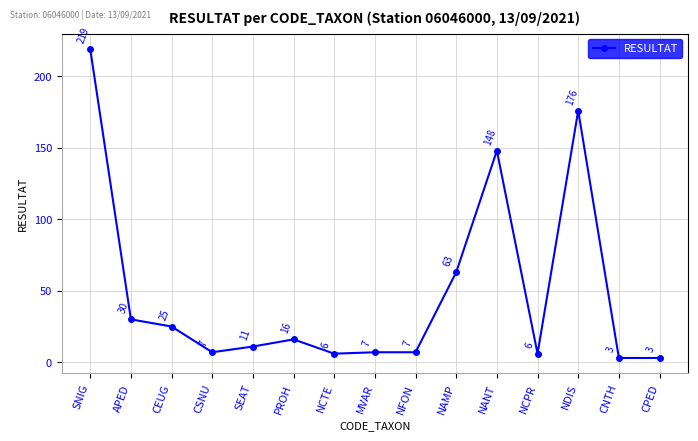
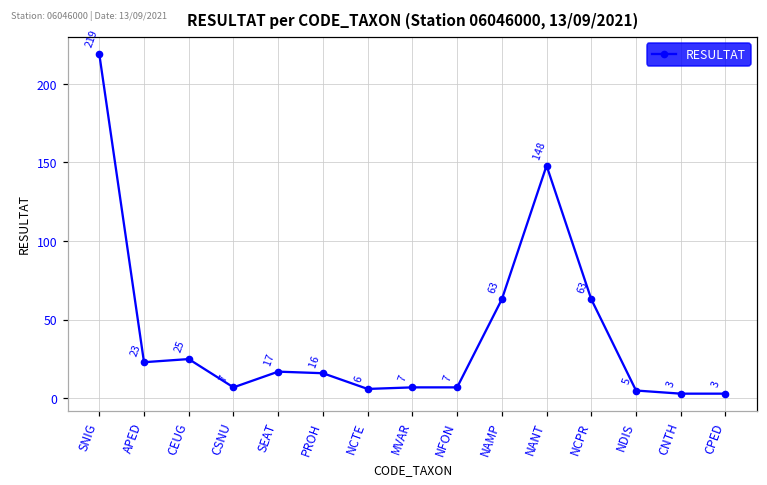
  {
    "SNIG": 219,
-   "APED": 30,
+   "APED": 23,
    "CEUG": 25,
    "CSNU": 7,
-   "SEAT": 11,
+   "SEAT": 17,
    "PROH": 16,
    "NCTE": 6,
    "MVAR": 7,
    "NFON": 7,
    "NAMP": 63,
    "NANT": 148,
-   "NCPR": 6,
-   "NDIS": 176,
+   "NCPR": 63,
+   "NDIS": 5,
    "CNTH": 3,
    "CPED": 3
  }
